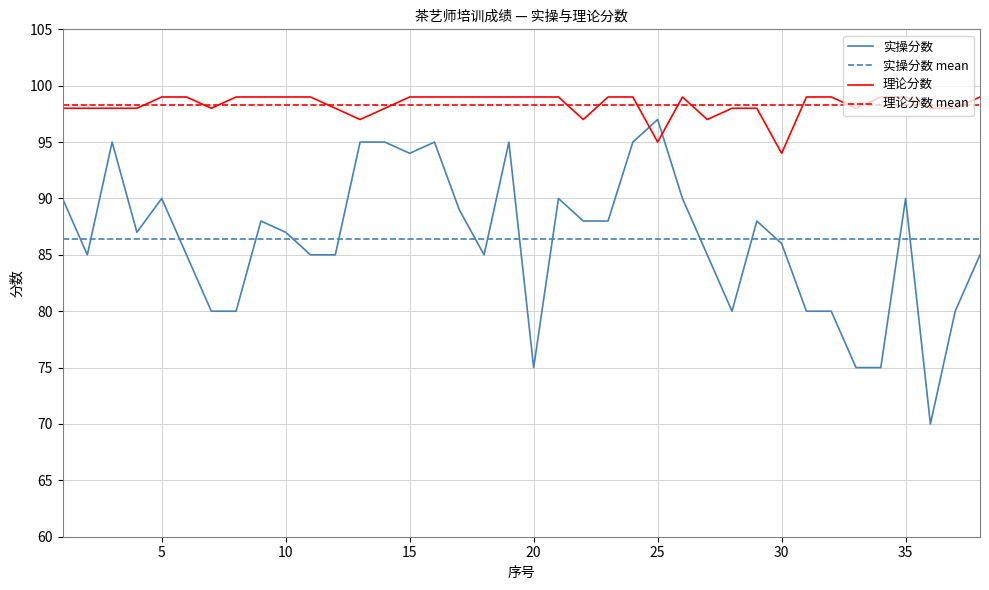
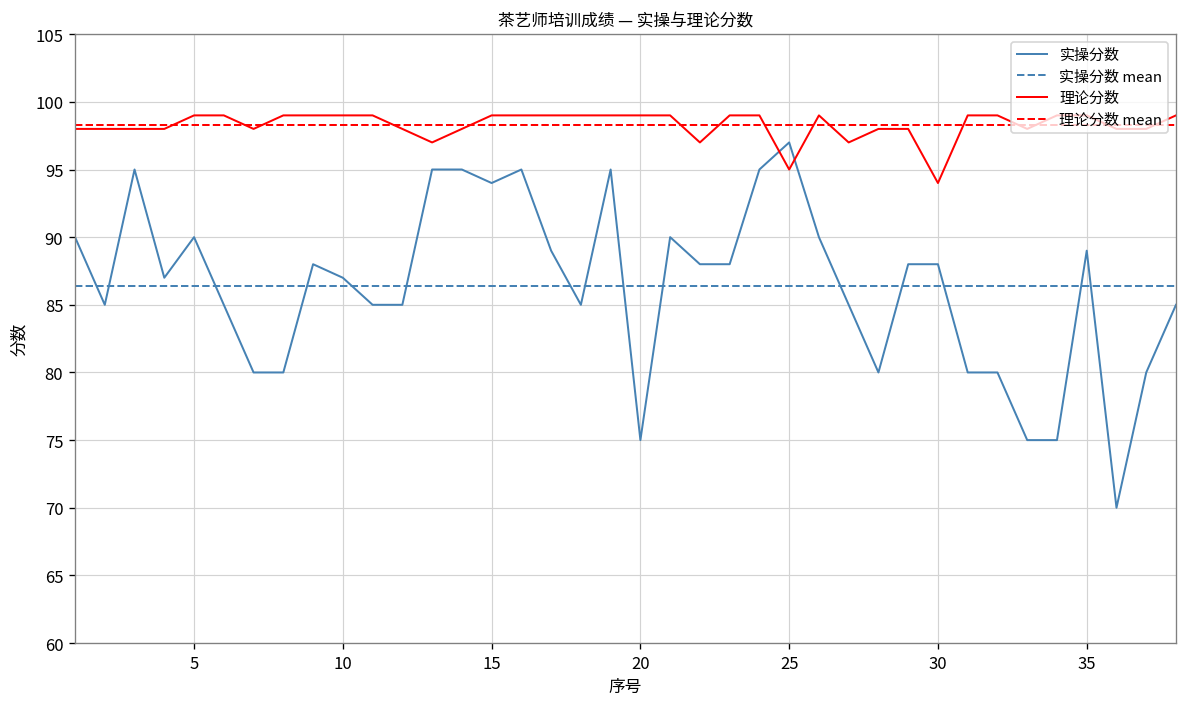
  {
    "实操分数": {
      "5": 90,
      "10": 87,
      "15": 94,
      "20": 75,
      "25": 97,
-     "30": 86,
-     "35": 90
+     "30": 88,
+     "35": 89
    },
    "理论分数": {
      "5": 99,
      "10": 99,
      "15": 99,
      "20": 99,
      "25": 95,
      "30": 94
    }
  }
